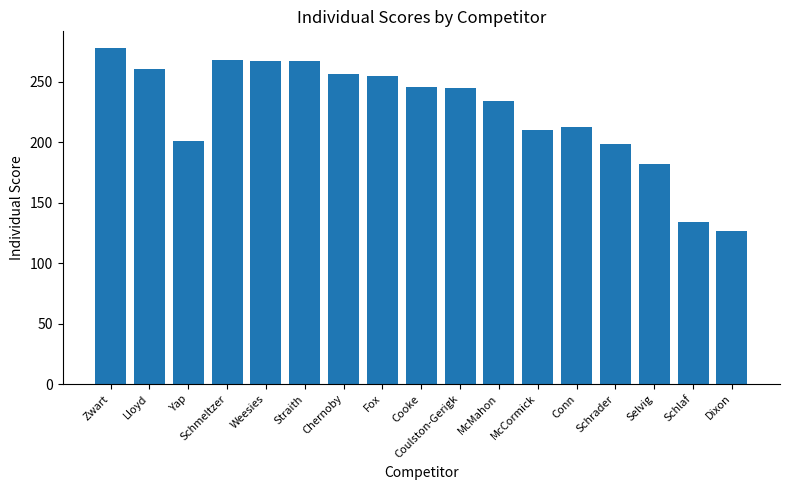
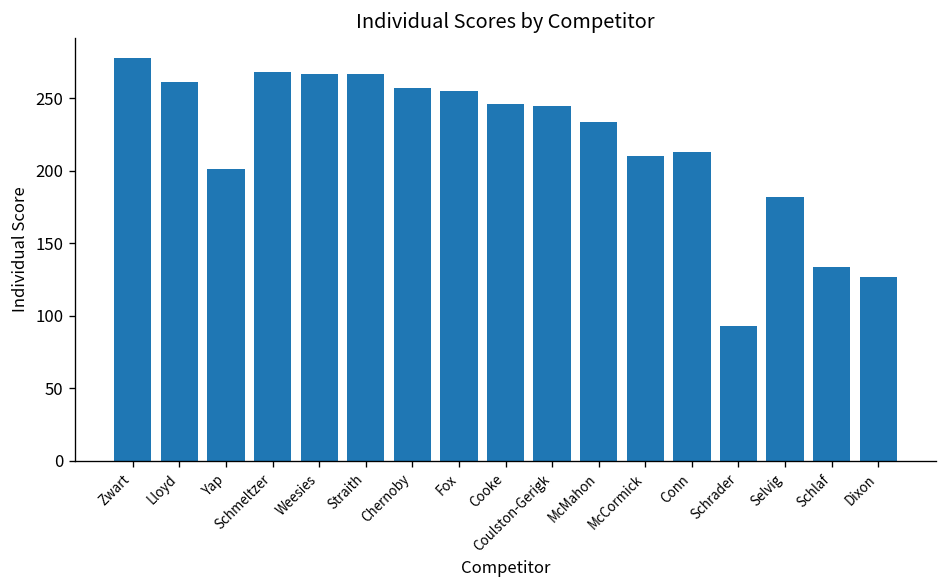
  {
    "Zwart": 278,
    "Lloyd": 261,
    "Yap": 201,
    "Schmeltzer": 268,
    "Weesies": 267,
    "Straith": 267,
    "Chernoby": 257,
    "Fox": 255,
    "Cooke": 246,
    "Coulston-Gerigk": 245,
    "McMahon": 234,
    "McCormick": 210,
    "Conn": 213,
-   "Schrader": 199,
+   "Schrader": 93,
    "Selvig": 182,
    "Schlaf": 134,
    "Dixon": 127
  }
